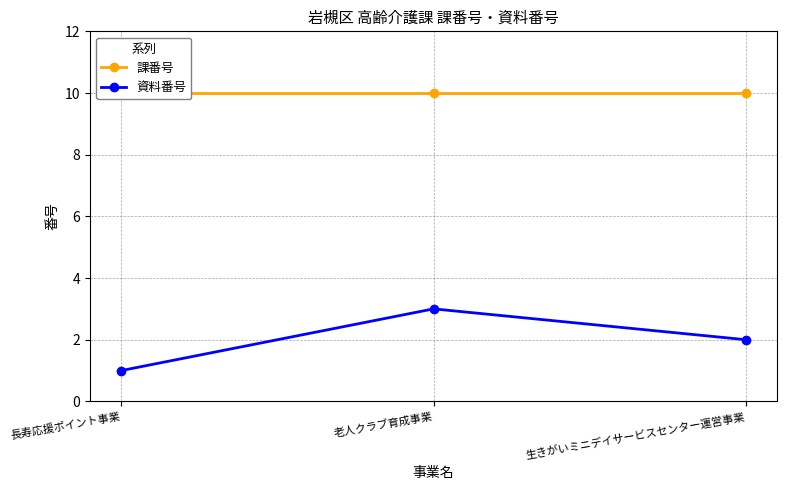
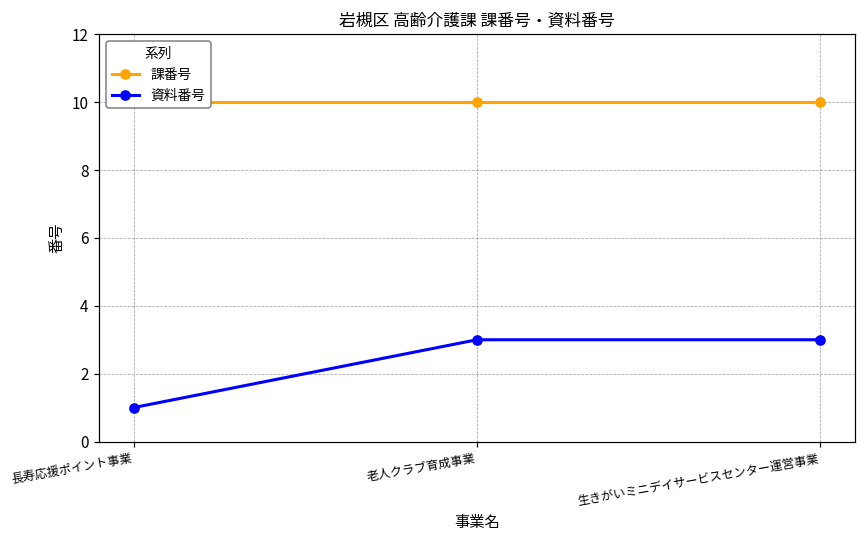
  {
    "課番号": {
      "老人クラブ育成事業": 10,
      "生きがいミニデイサービスセンター運営事業": 10
    },
    "資料番号": {
      "長寿応援ポイント事業": 1,
      "老人クラブ育成事業": 3,
-     "生きがいミニデイサービスセンター運営事業": 2
+     "生きがいミニデイサービスセンター運営事業": 3
    }
  }
